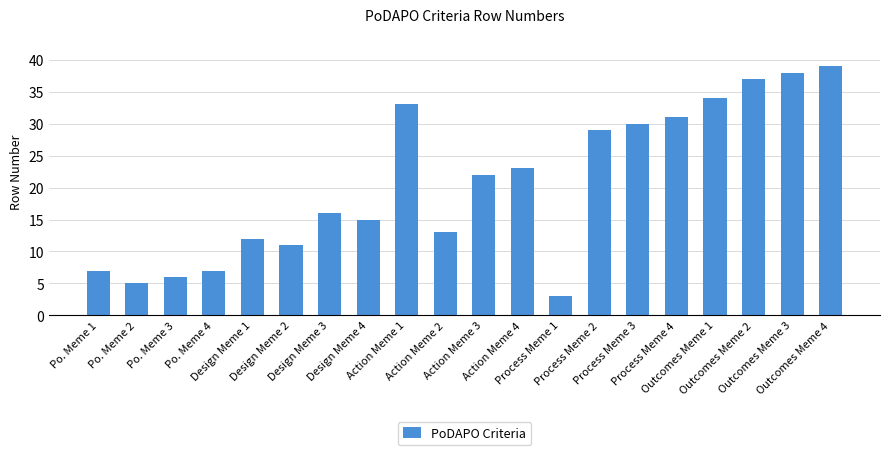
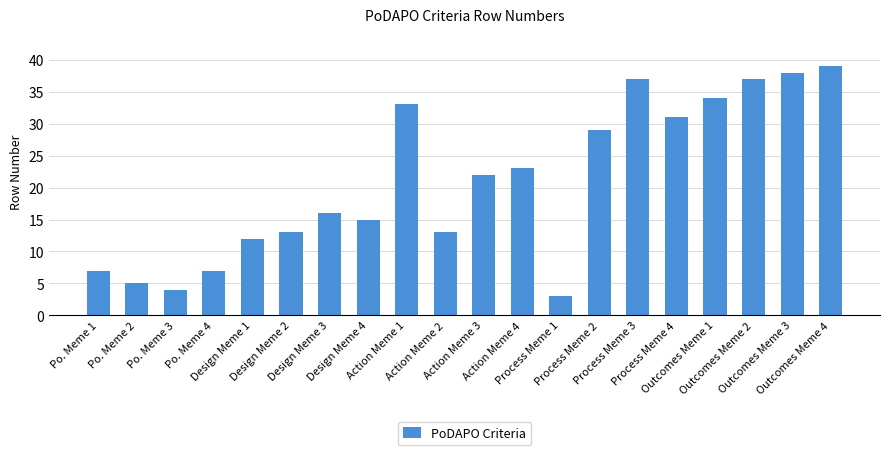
  {
    "Po. Meme 1": 7,
    "Po. Meme 2": 5,
-   "Po. Meme 3": 6,
+   "Po. Meme 3": 4,
    "Po. Meme 4": 7,
    "Design Meme 1": 12,
-   "Design Meme 2": 11,
+   "Design Meme 2": 13,
    "Design Meme 3": 16,
    "Design Meme 4": 15,
    "Action Meme 1": 33,
    "Action Meme 2": 13,
    "Action Meme 3": 22,
    "Action Meme 4": 23,
    "Process Meme 1": 3,
    "Process Meme 2": 29,
-   "Process Meme 3": 30,
+   "Process Meme 3": 37,
    "Process Meme 4": 31,
    "Outcomes Meme 1": 34,
    "Outcomes Meme 2": 37,
    "Outcomes Meme 3": 38,
    "Outcomes Meme 4": 39
  }
